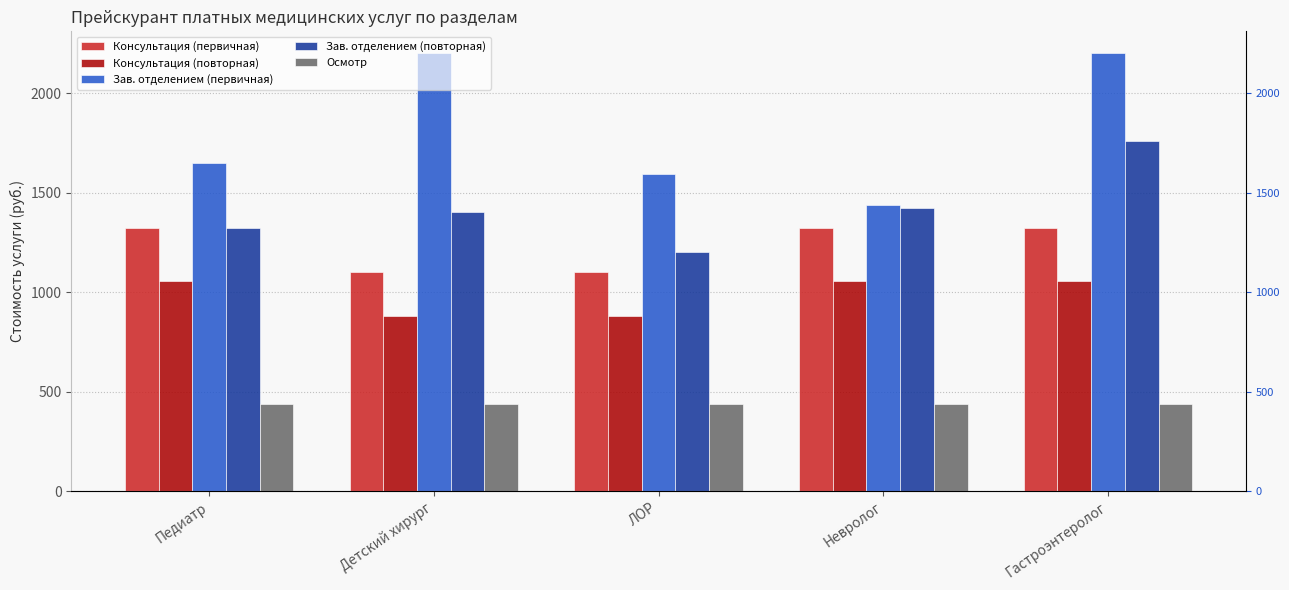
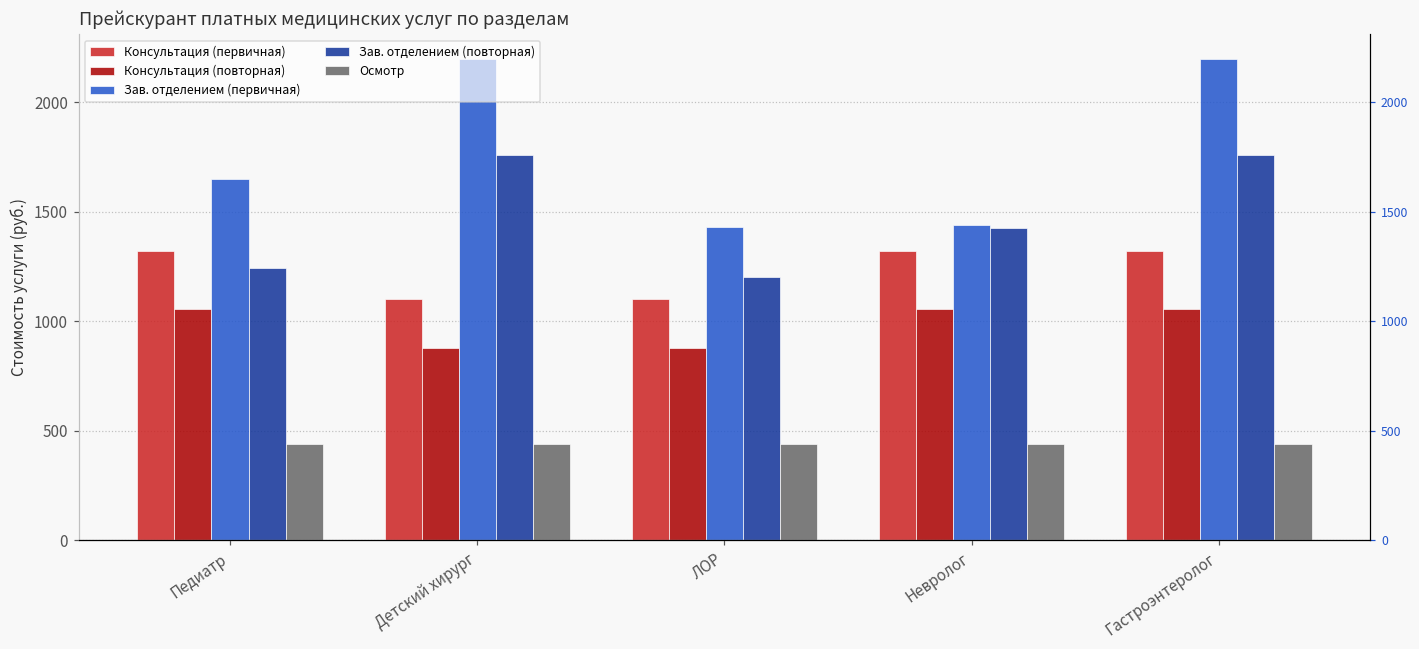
  {
    "Зав. отделением (первичная)": {
      "Педиатр": 1650,
-     "ЛОР": 1590,
+     "ЛОР": 1430,
      "Невролог": 1440,
      "Гастроэнтеролог": 2200
    },
    "Зав. отделением (повторная)": {
-     "Педиатр": 1320,
-     "Детский хирург": 1400,
+     "Педиатр": 1240,
+     "Детский хирург": 1760,
      "ЛОР": 1200,
      "Невролог": 1420,
      "Гастроэнтеролог": 1760
    },
    "Осмотр": {
      "Педиатр": 440,
      "Детский хирург": 440,
      "ЛОР": 440,
      "Невролог": 440,
      "Гастроэнтеролог": 440
    }
  }
